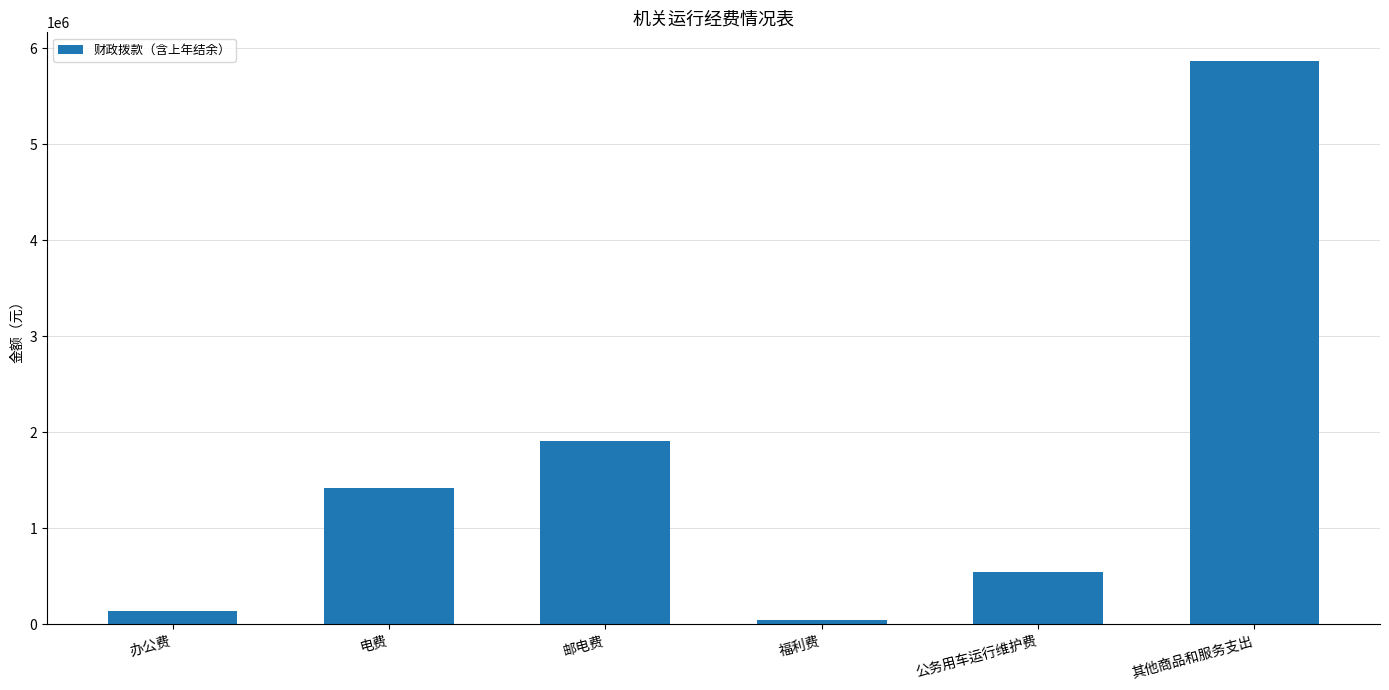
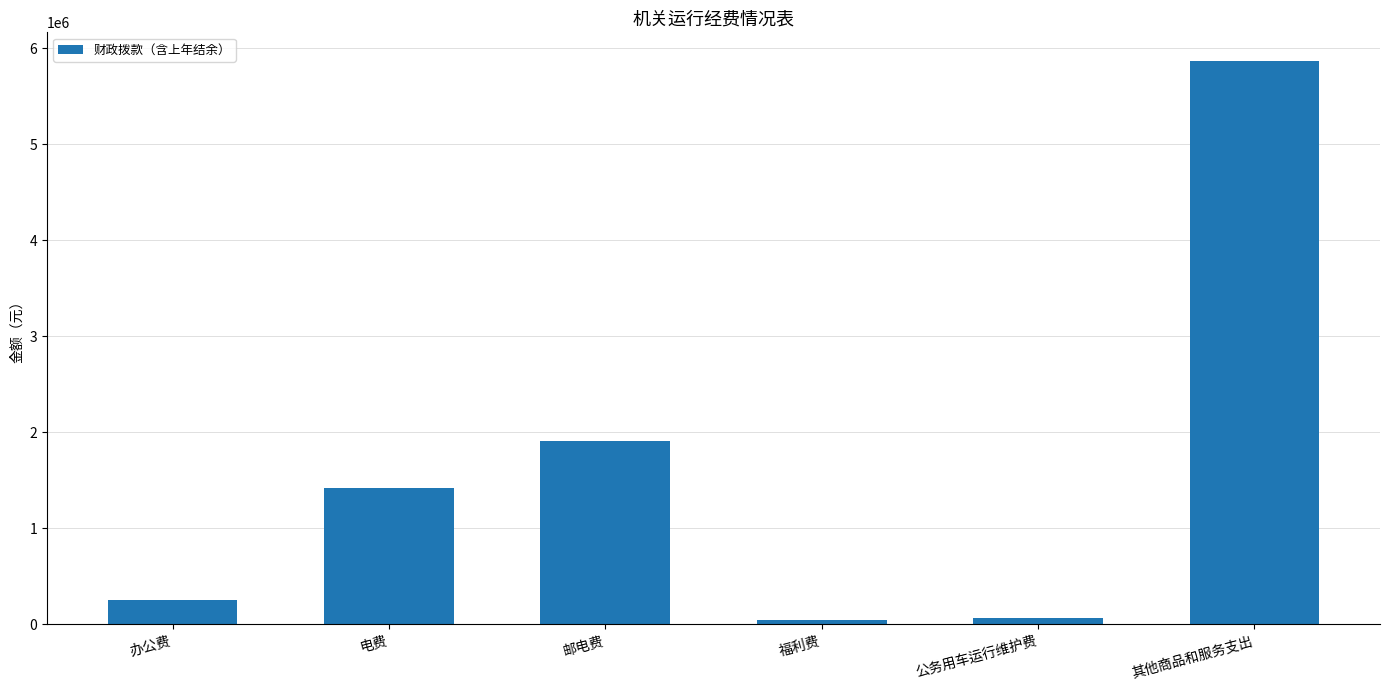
  {
-   "办公费": 100000,
+   "办公费": 300000,
    "电费": 1400000,
    "邮电费": 1900000,
    "福利费": 100000,
-   "公务用车运行维护费": 500000,
+   "公务用车运行维护费": 100000,
    "其他商品和服务支出": 5900000
  }
